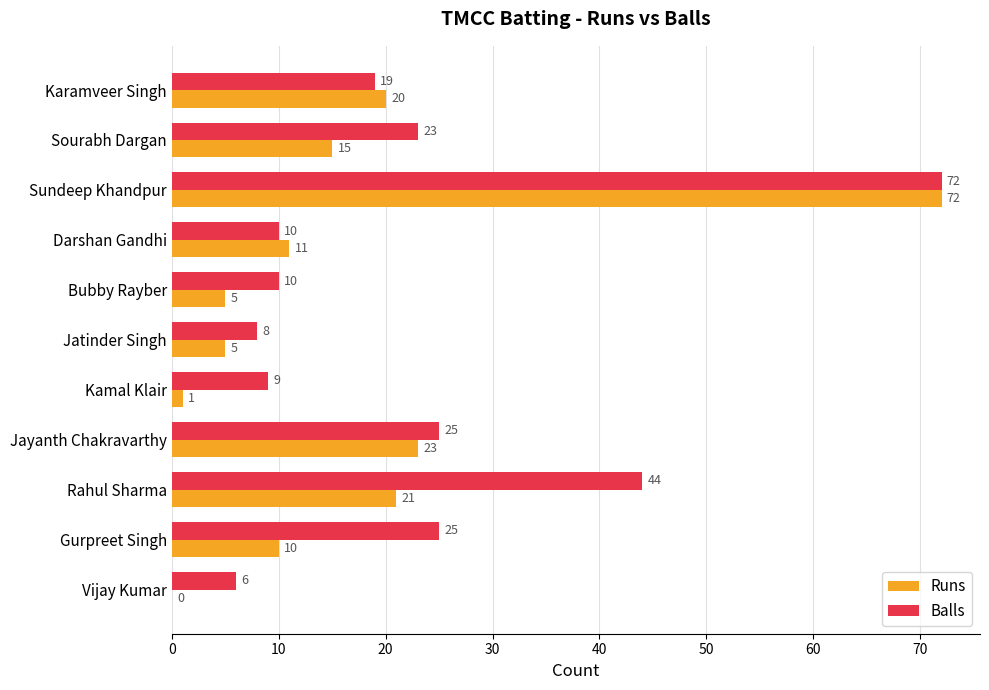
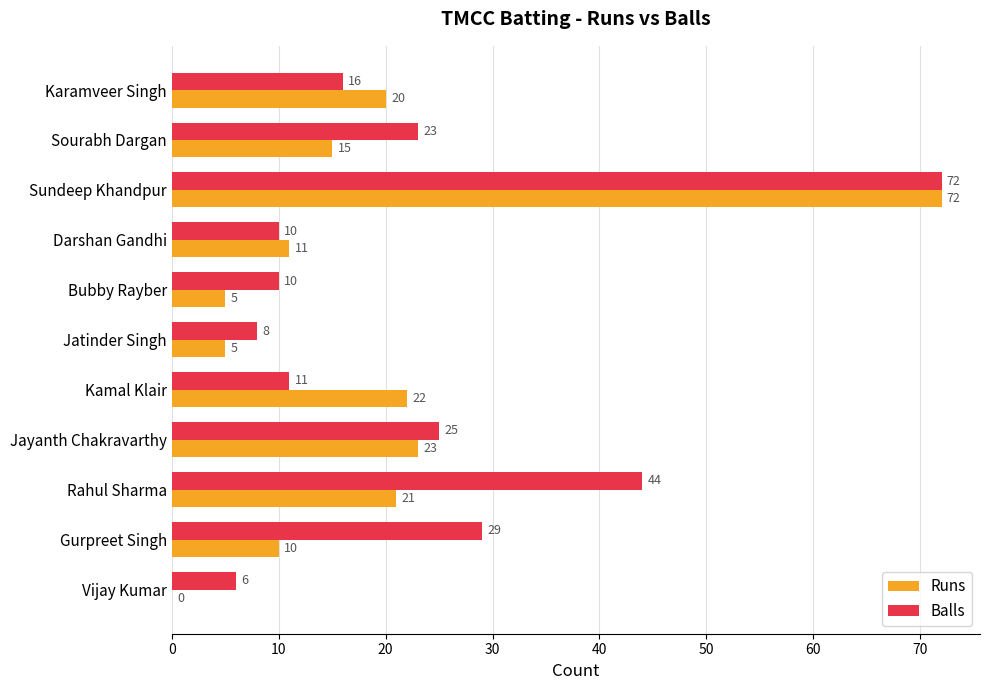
  {
    "Runs": {
      "Karamveer Singh": 20,
      "Sourabh Dargan": 15,
      "Sundeep Khandpur": 72,
      "Darshan Gandhi": 11,
      "Bubby Rayber": 5,
      "Jatinder Singh": 5,
-     "Kamal Klair": 1,
+     "Kamal Klair": 22,
      "Jayanth Chakravarthy": 23,
      "Rahul Sharma": 21,
      "Gurpreet Singh": 10,
      "Vijay Kumar": 0
    },
    "Balls": {
-     "Karamveer Singh": 19,
+     "Karamveer Singh": 16,
      "Sourabh Dargan": 23,
      "Sundeep Khandpur": 72,
      "Darshan Gandhi": 10,
      "Bubby Rayber": 10,
      "Jatinder Singh": 8,
-     "Kamal Klair": 9,
+     "Kamal Klair": 11,
      "Jayanth Chakravarthy": 25,
      "Rahul Sharma": 44,
-     "Gurpreet Singh": 25,
+     "Gurpreet Singh": 29,
      "Vijay Kumar": 6
    }
  }
